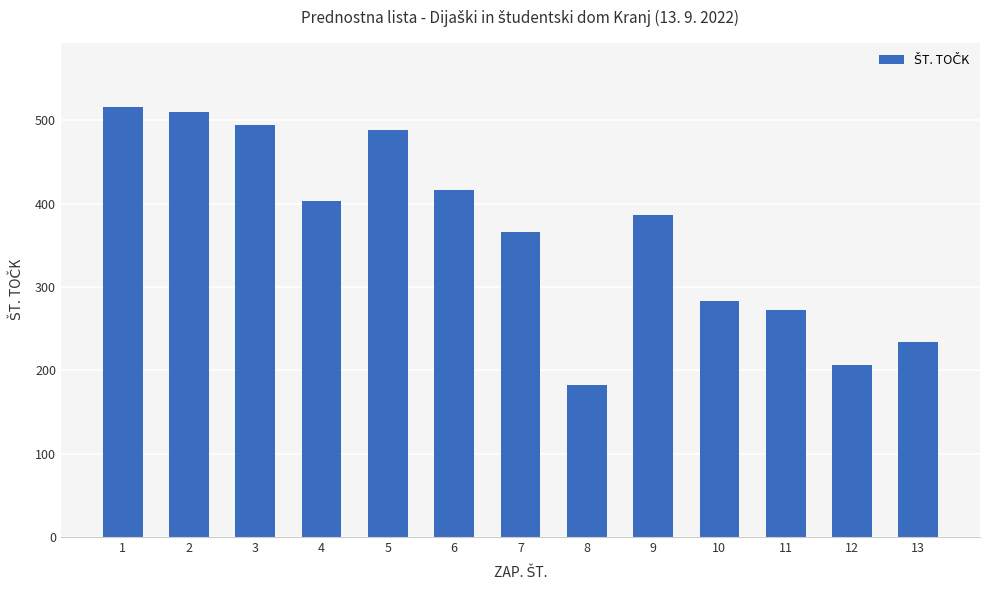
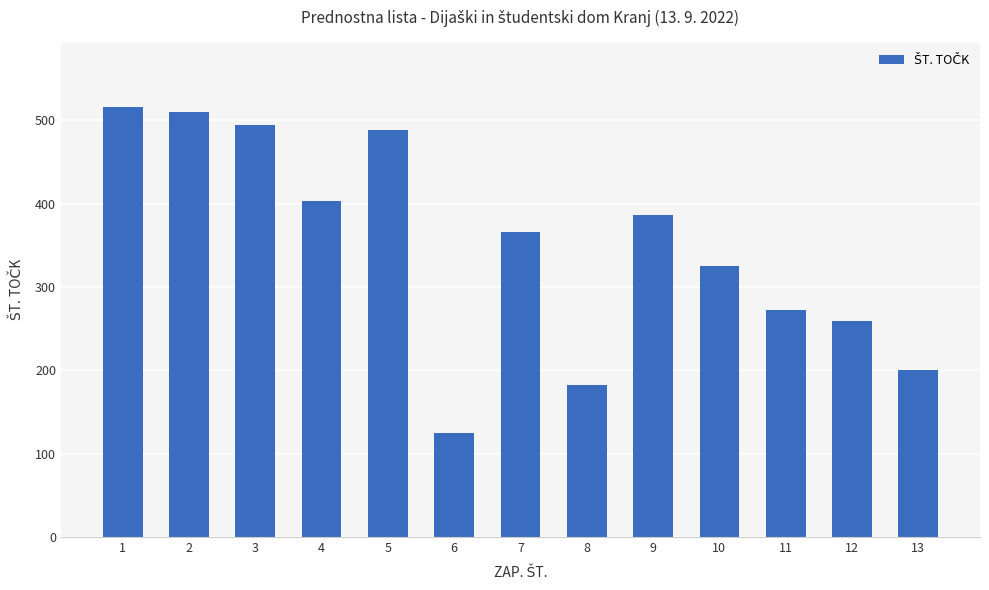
  {
    "1": 520,
    "2": 510,
    "3": 500,
    "4": 400,
    "5": 490,
-   "6": 420,
+   "6": 130,
    "7": 370,
    "8": 180,
    "9": 390,
-   "10": 280,
+   "10": 330,
    "11": 270,
-   "12": 210,
-   "13": 230
+   "12": 260,
+   "13": 200
  }
